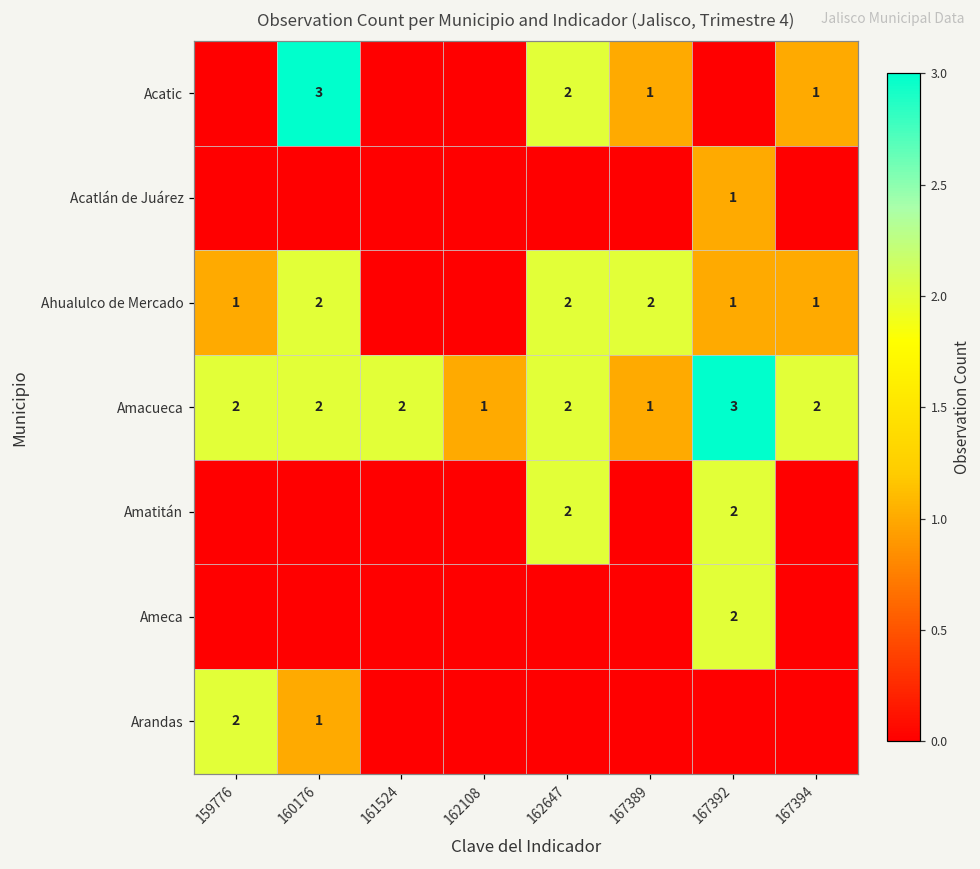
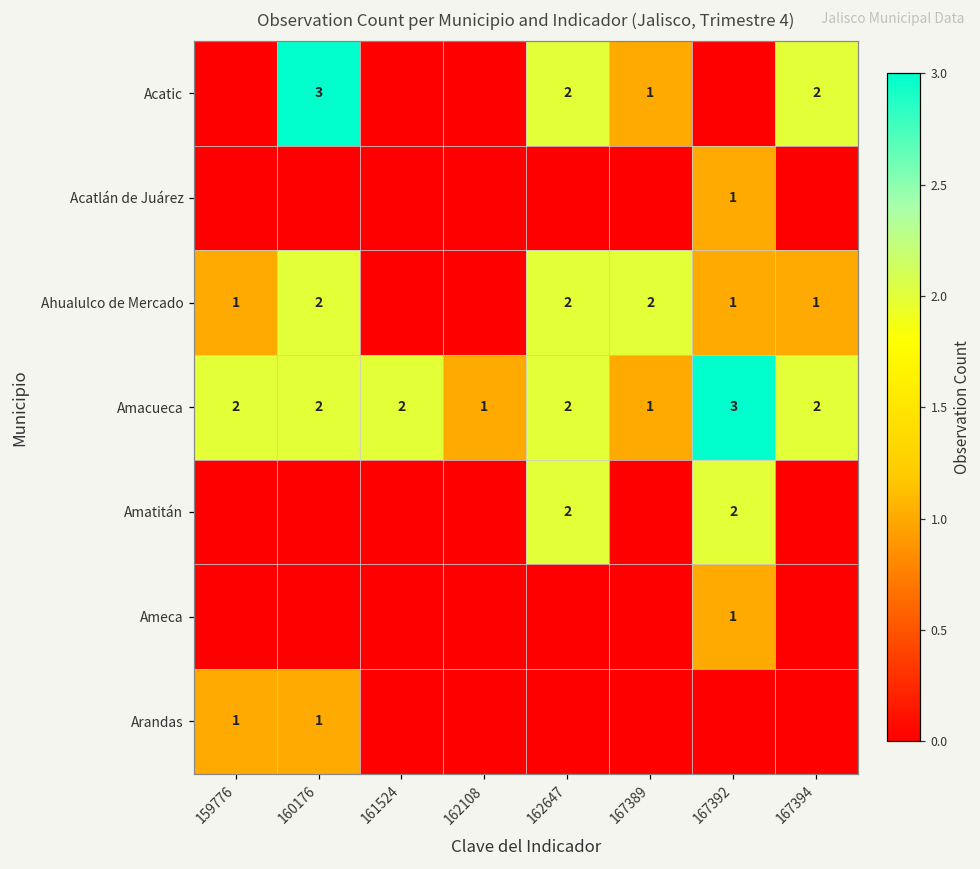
  {
    "Acatic": {
      "160176": 3,
      "162647": 2,
      "167389": 1,
-     "167394": 1
+     "167394": 2
    },
    "Acatlán de Juárez": {
      "167392": 1
    },
    "Ahualulco de Mercado": {
      "159776": 1,
      "160176": 2,
      "162647": 2,
      "167389": 2,
      "167392": 1,
      "167394": 1
    },
    "Amacueca": {
      "159776": 2,
      "160176": 2,
      "161524": 2,
      "162108": 1,
      "162647": 2,
      "167389": 1,
      "167392": 3,
      "167394": 2
    },
    "Amatitán": {
      "162647": 2,
      "167392": 2
    },
    "Ameca": {
-     "167392": 2
+     "167392": 1
    },
    "Arandas": {
-     "159776": 2,
+     "159776": 1,
      "160176": 1
    }
  }
